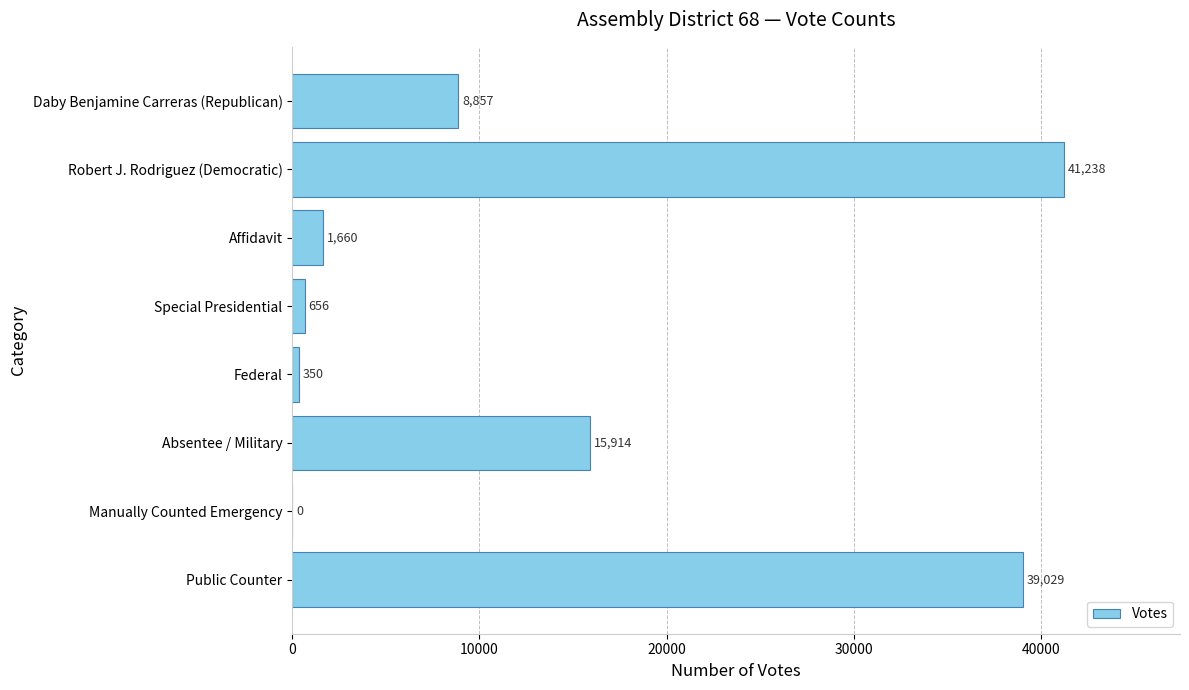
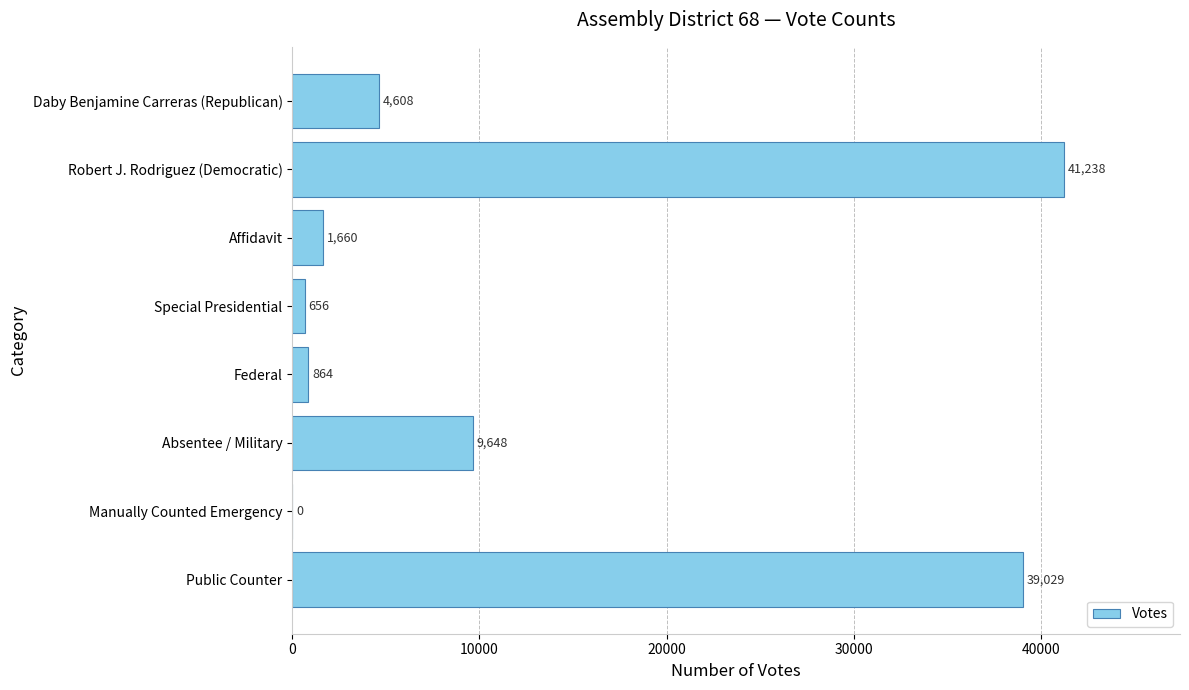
  {
-   "Daby Benjamine Carreras (Republican)": "8,857",
+   "Daby Benjamine Carreras (Republican)": "4,608",
    "Robert J. Rodriguez (Democratic)": "41,238",
    "Affidavit": "1,660",
    "Special Presidential": "656",
-   "Federal": "350",
-   "Absentee / Military": "15,914",
+   "Federal": "864",
+   "Absentee / Military": "9,648",
    "Manually Counted Emergency": "0",
    "Public Counter": "39,029"
  }
